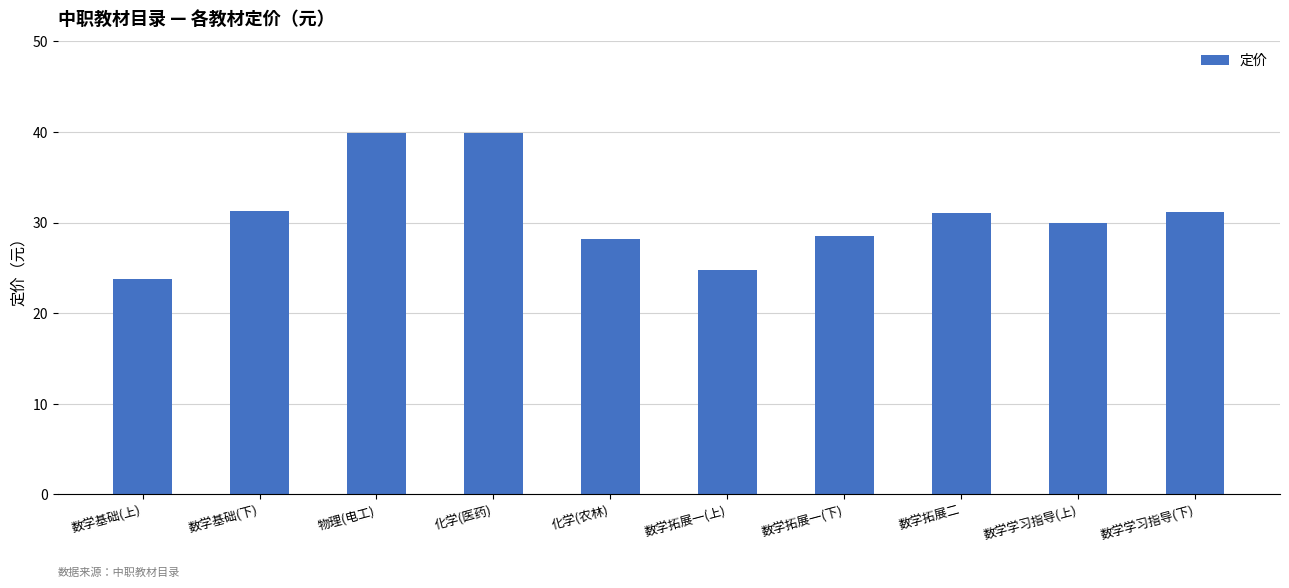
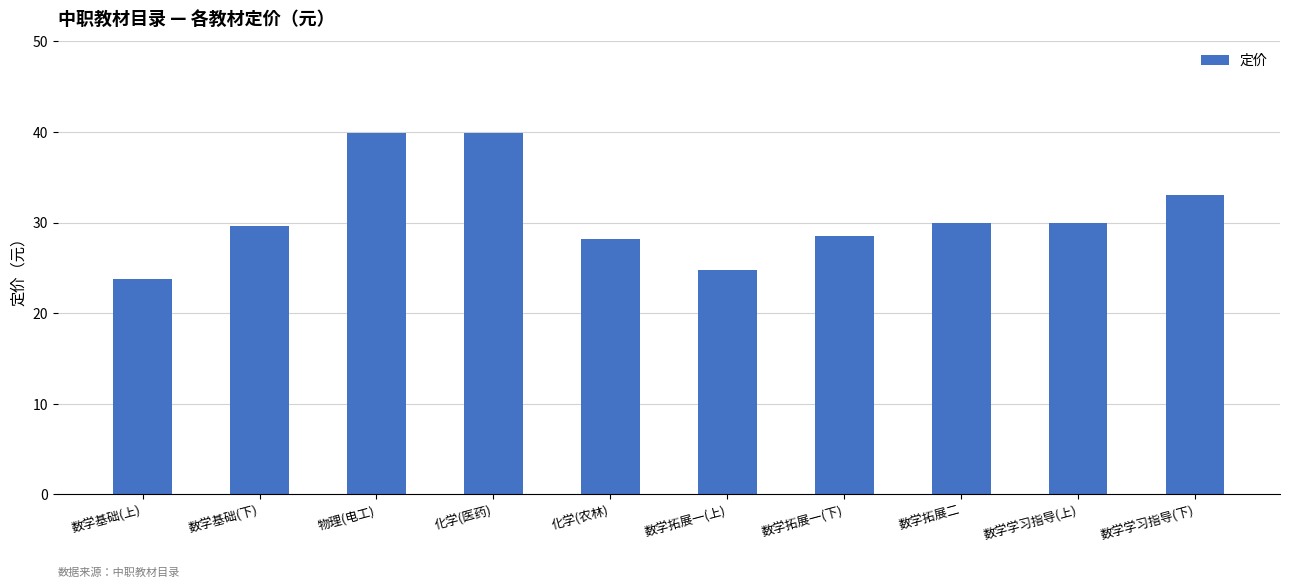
  {
    "数学基础(上)": 24,
-   "数学基础(下)": 31,
+   "数学基础(下)": 30,
    "物理(电工)": 40,
    "化学(医药)": 40,
    "化学(农林)": 28,
    "数学拓展一(上)": 25,
    "数学拓展一(下)": 29,
-   "数学拓展二": 31,
+   "数学拓展二": 30,
    "数学学习指导(上)": 30,
-   "数学学习指导(下)": 31
+   "数学学习指导(下)": 33
  }
